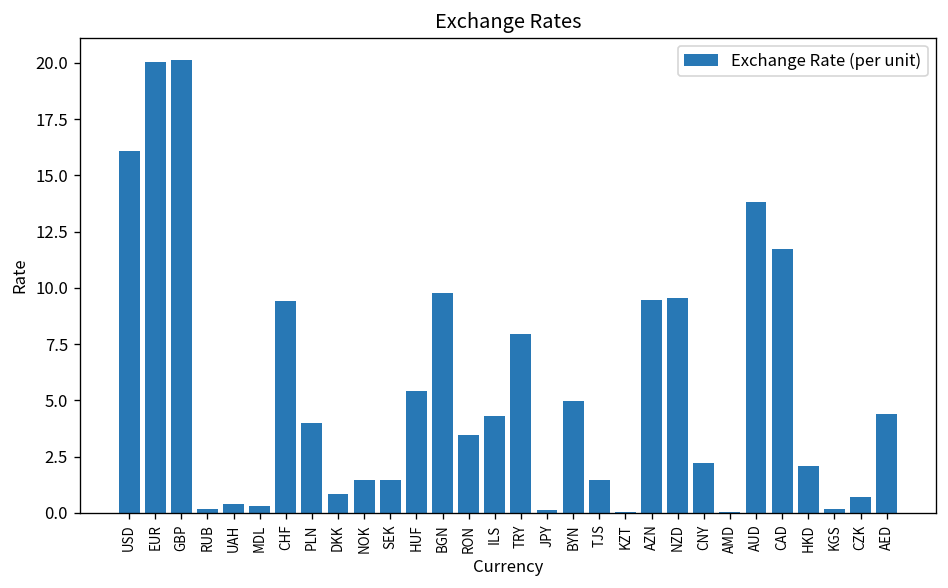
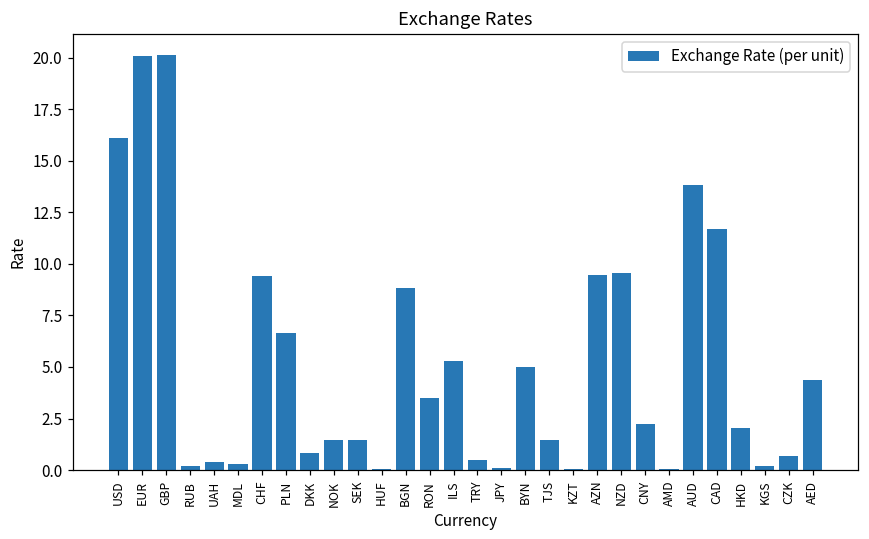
  {
    "USD": 16.1,
    "EUR": 20.1,
    "GBP": 20.1,
    "RUB": 0.2,
    "UAH": 0.4,
    "MDL": 0.3,
    "CHF": 9.4,
-   "PLN": 4.0,
+   "PLN": 6.7,
    "DKK": 0.8,
    "NOK": 1.5,
    "SEK": 1.5,
-   "HUF": 5.4,
-   "BGN": 9.8,
+   "HUF": 0.0,
+   "BGN": 8.8,
    "RON": 3.5,
-   "ILS": 4.3,
-   "TRY": 7.9,
+   "ILS": 5.3,
+   "TRY": 0.5,
    "BYN": 5.0,
    "TJS": 1.5,
    "AZN": 9.5,
    "NZD": 9.5,
    "CNY": 2.2,
    "AUD": 13.8,
    "CAD": 11.7,
    "HKD": 2.1,
    "KGS": 0.2,
    "CZK": 0.7,
    "AED": 4.4
  }
